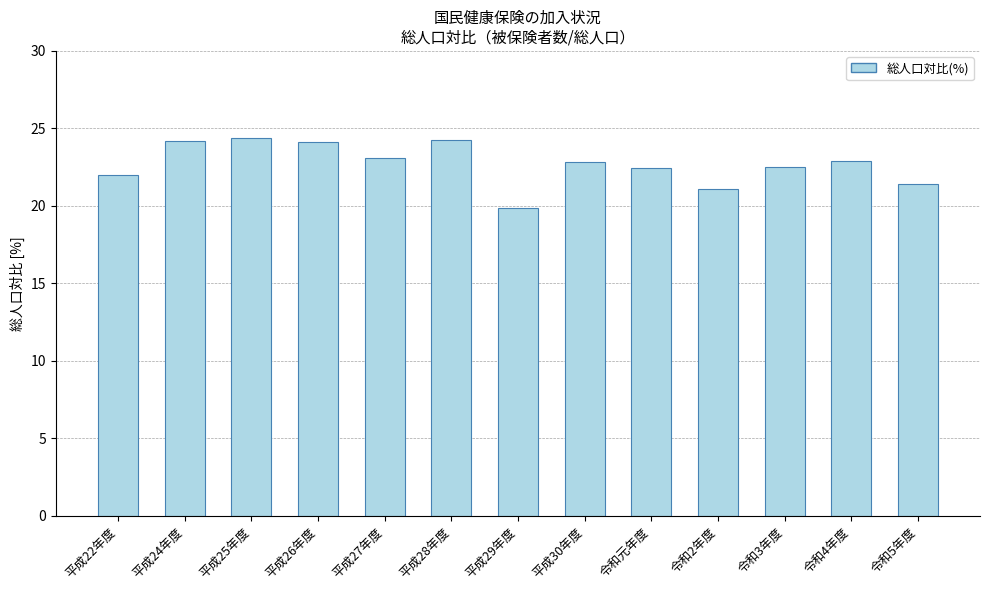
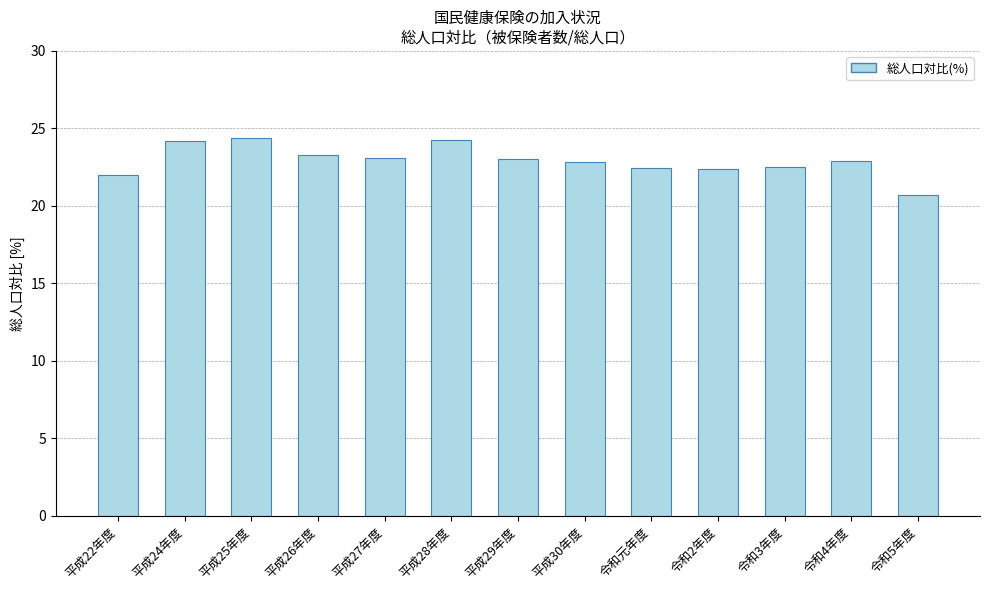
  {
    "平成22年度": 22.0,
    "平成24年度": 24.2,
    "平成25年度": 24.4,
-   "平成26年度": 24.1,
+   "平成26年度": 23.3,
    "平成27年度": 23.1,
    "平成28年度": 24.2,
-   "平成29年度": 19.9,
+   "平成29年度": 23.0,
    "平成30年度": 22.8,
    "令和元年度": 22.5,
-   "令和2年度": 21.1,
+   "令和2年度": 22.4,
    "令和3年度": 22.5,
    "令和4年度": 22.9,
-   "令和5年度": 21.4
+   "令和5年度": 20.7
  }
